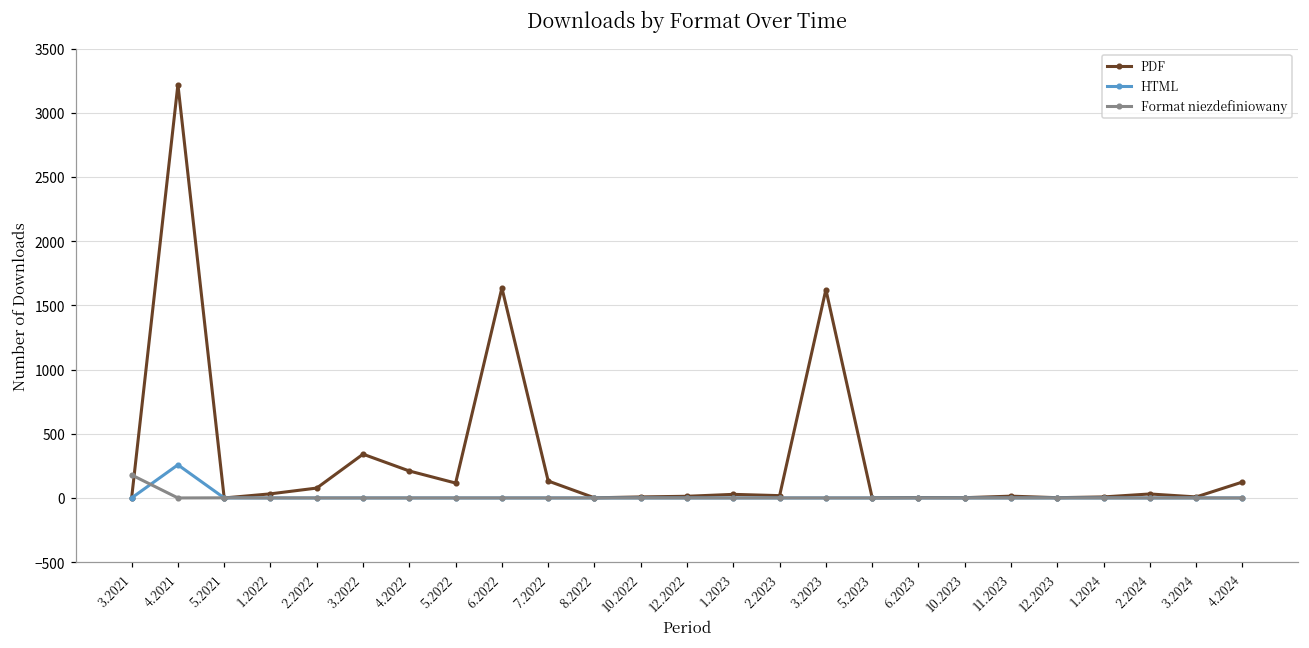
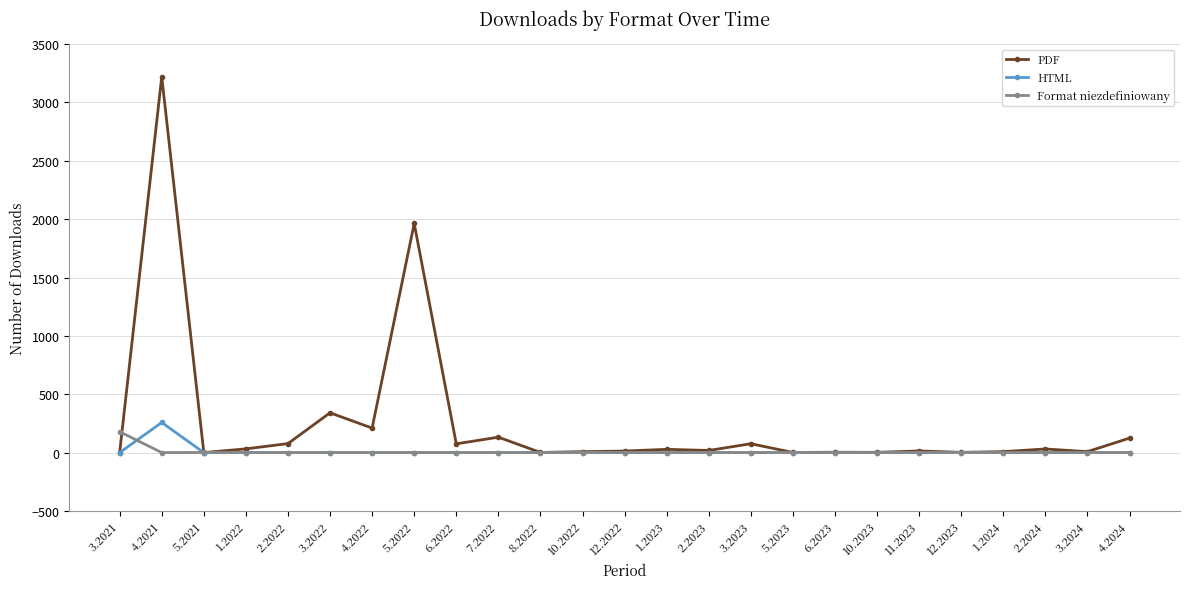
  {
    "PDF": {
      "4.2021": 3220,
      "1.2022": 30,
      "2.2022": 80,
      "3.2022": 340,
      "4.2022": 210,
-     "5.2022": 120,
-     "6.2022": 1640,
+     "5.2022": 1960,
+     "6.2022": 80,
      "7.2022": 130,
      "1.2023": 30,
-     "3.2023": 1620,
+     "3.2023": 80,
      "2.2024": 30,
      "4.2024": 120
    },
    "HTML": {
      "4.2021": 260
    },
    "Format niezdefiniowany": {
      "3.2021": 180,
      "4.2021": 0
    }
  }
